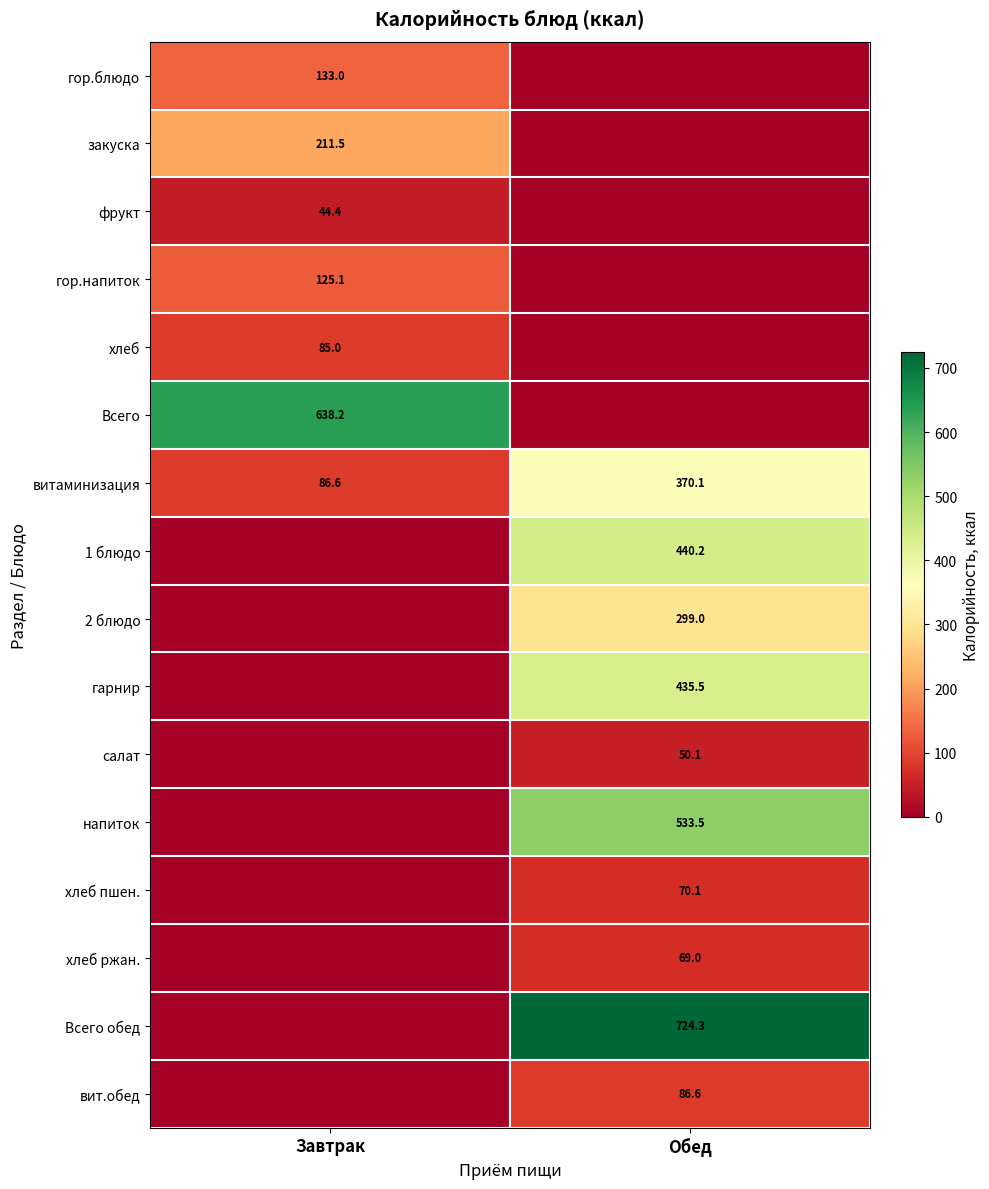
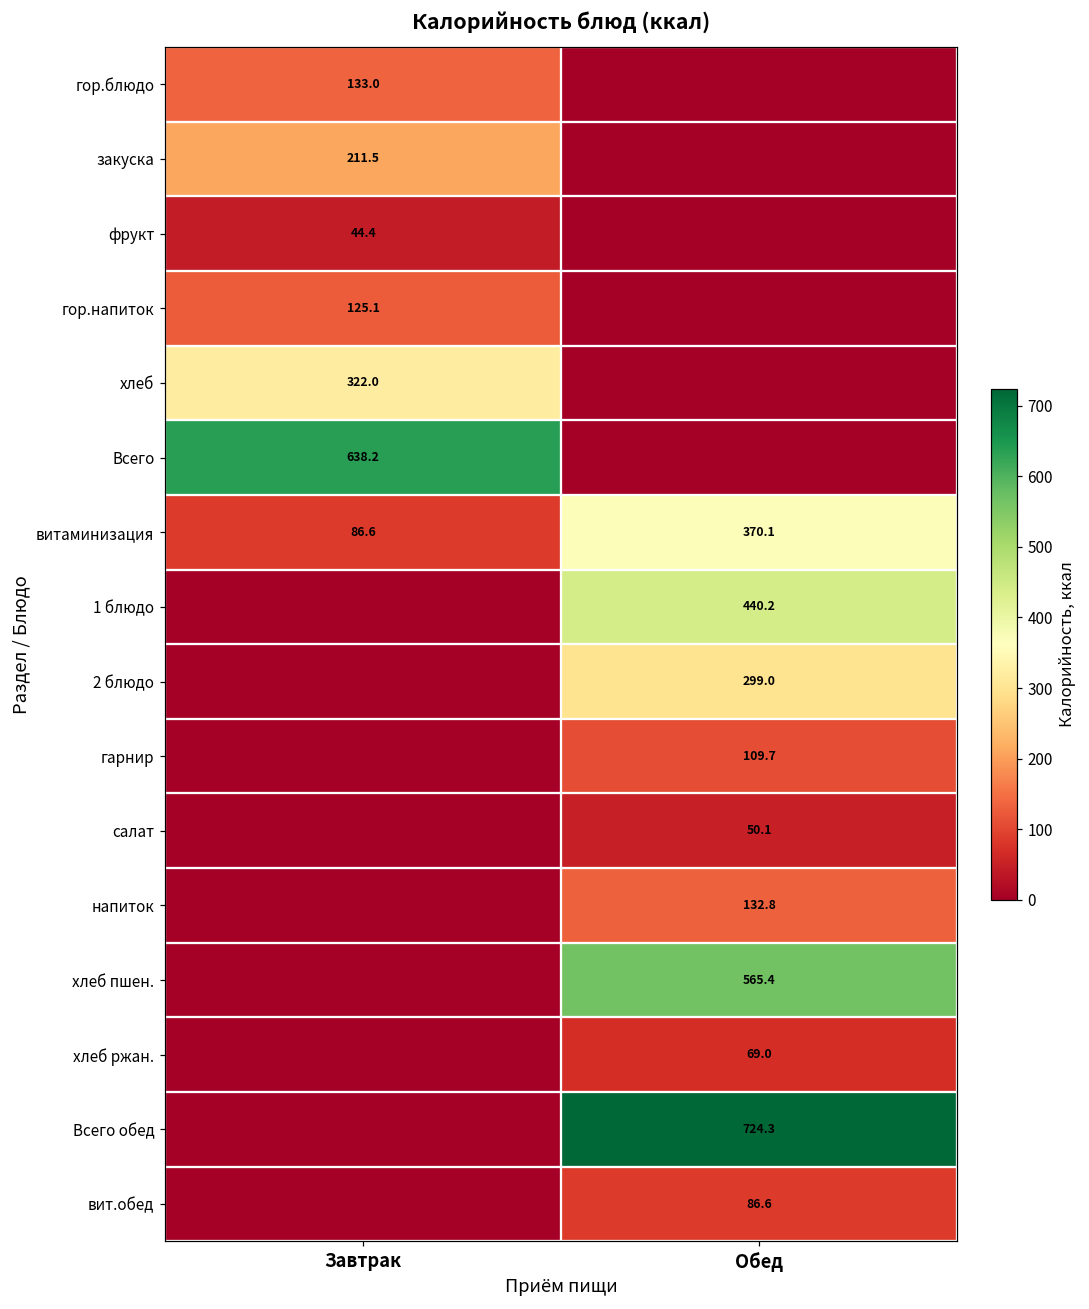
  {
    "гор.блюдо": {
      "Завтрак": 133.0
    },
    "закуска": {
      "Завтрак": 211.5
    },
    "фрукт": {
      "Завтрак": 44.4
    },
    "гор.напиток": {
      "Завтрак": 125.1
    },
    "хлеб": {
-     "Завтрак": 85.0
+     "Завтрак": 322.0
    },
    "Всего": {
      "Завтрак": 638.2
    },
    "витаминизация": {
      "Завтрак": 86.6,
      "Обед": 370.1
    },
    "1 блюдо": {
      "Обед": 440.2
    },
    "2 блюдо": {
      "Обед": 299.0
    },
    "гарнир": {
-     "Обед": 435.5
+     "Обед": 109.7
    },
    "салат": {
      "Обед": 50.1
    },
    "напиток": {
-     "Обед": 533.5
+     "Обед": 132.8
    },
    "хлеб пшен.": {
-     "Обед": 70.1
+     "Обед": 565.4
    },
    "хлеб ржан.": {
      "Обед": 69.0
    },
    "Всего обед": {
      "Обед": 724.3
    },
    "вит.обед": {
      "Обед": 86.6
    }
  }
